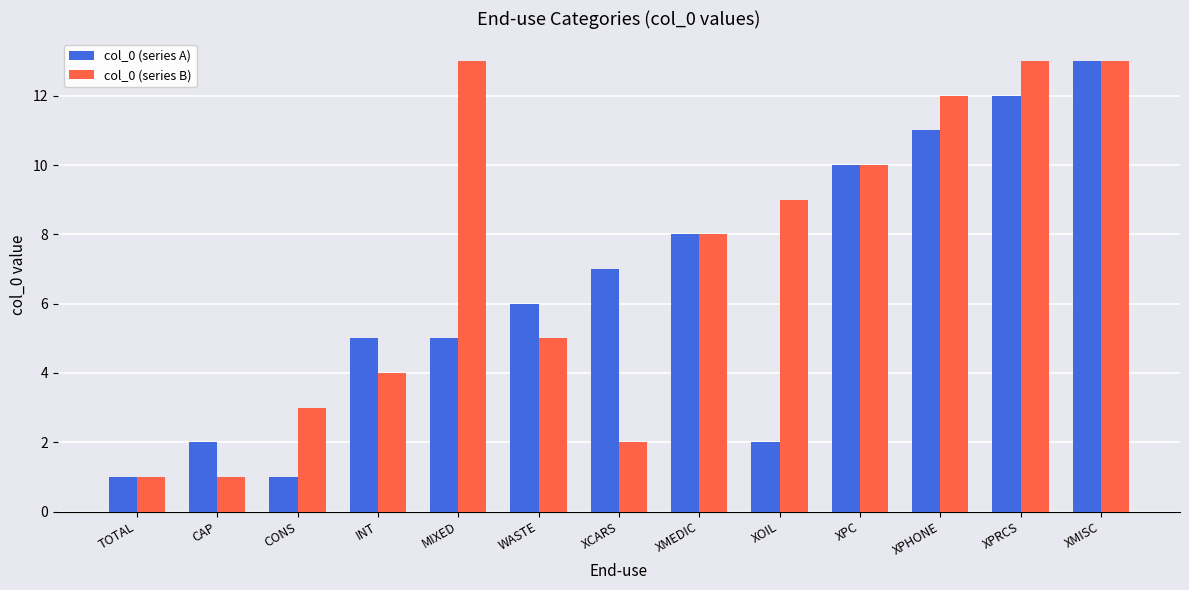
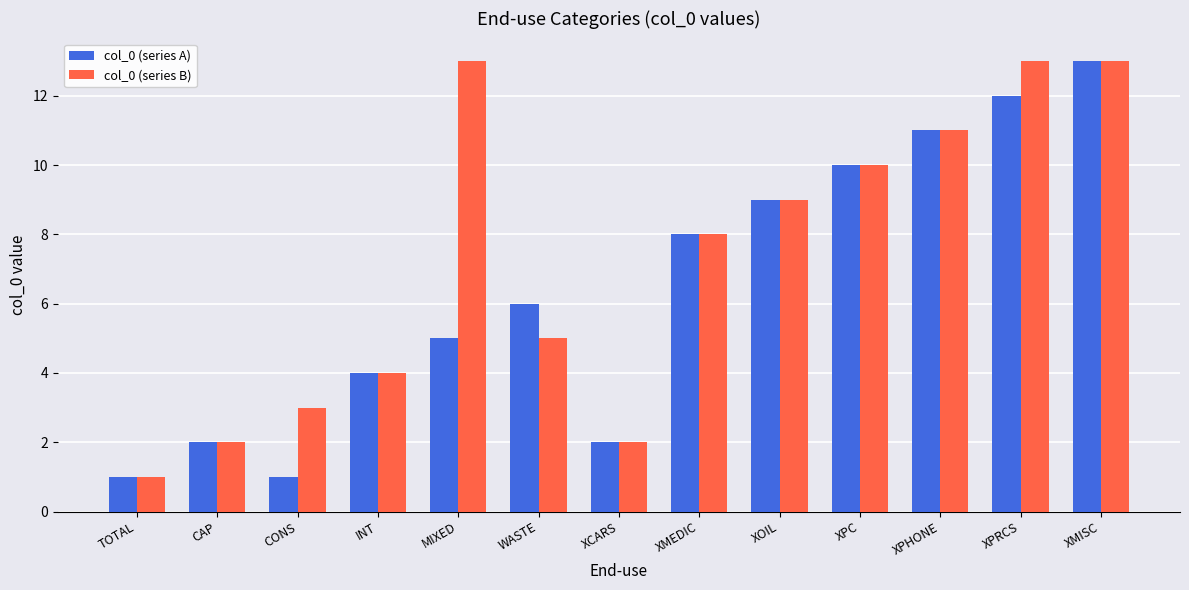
  {
    "col_0 (series A)": {
      "TOTAL": 1,
      "CAP": 2,
      "CONS": 1,
-     "INT": 5,
+     "INT": 4,
      "MIXED": 5,
      "WASTE": 6,
-     "XCARS": 7,
+     "XCARS": 2,
      "XMEDIC": 8,
-     "XOIL": 2,
+     "XOIL": 9,
      "XPC": 10,
      "XPHONE": 11,
      "XPRCS": 12,
      "XMISC": 13
    },
    "col_0 (series B)": {
      "TOTAL": 1,
-     "CAP": 1,
+     "CAP": 2,
      "CONS": 3,
      "INT": 4,
      "MIXED": 13,
      "WASTE": 5,
      "XCARS": 2,
      "XMEDIC": 8,
      "XOIL": 9,
      "XPC": 10,
-     "XPHONE": 12,
+     "XPHONE": 11,
      "XPRCS": 13,
      "XMISC": 13
    }
  }
